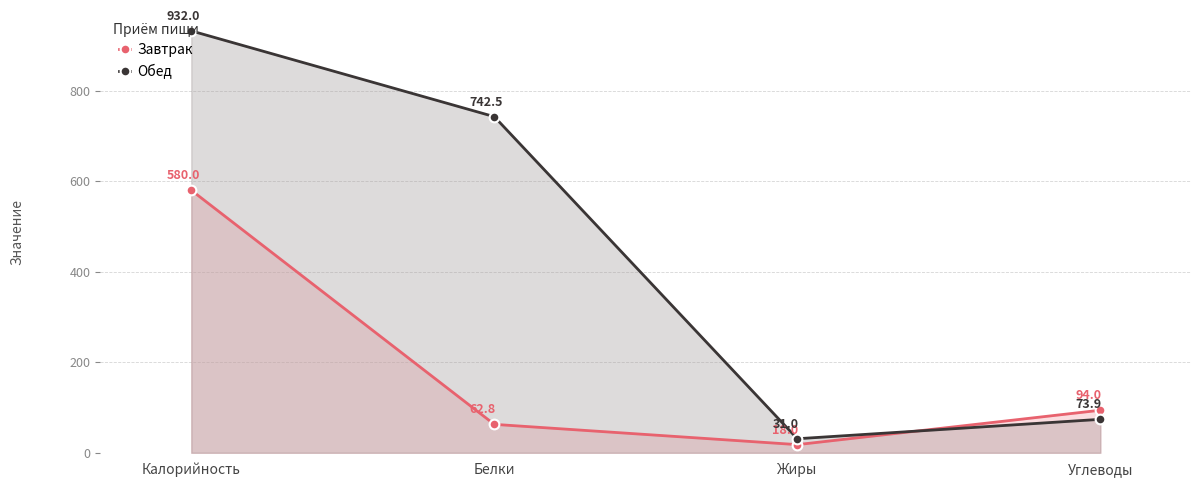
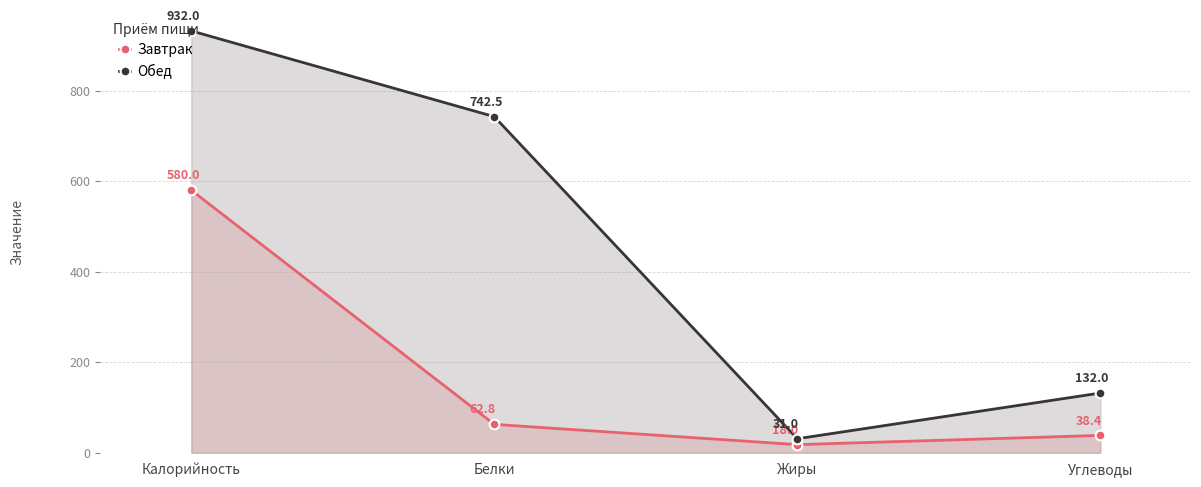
  {
    "Завтрак": {
      "Калорийность": 580.0,
      "Белки": 62.8,
-     "Углеводы": 94.0
+     "Углеводы": 38.4
    },
    "Обед": {
      "Калорийность": 932.0,
      "Белки": 742.5,
-     "Углеводы": 73.9
+     "Углеводы": 132.0
    }
  }
